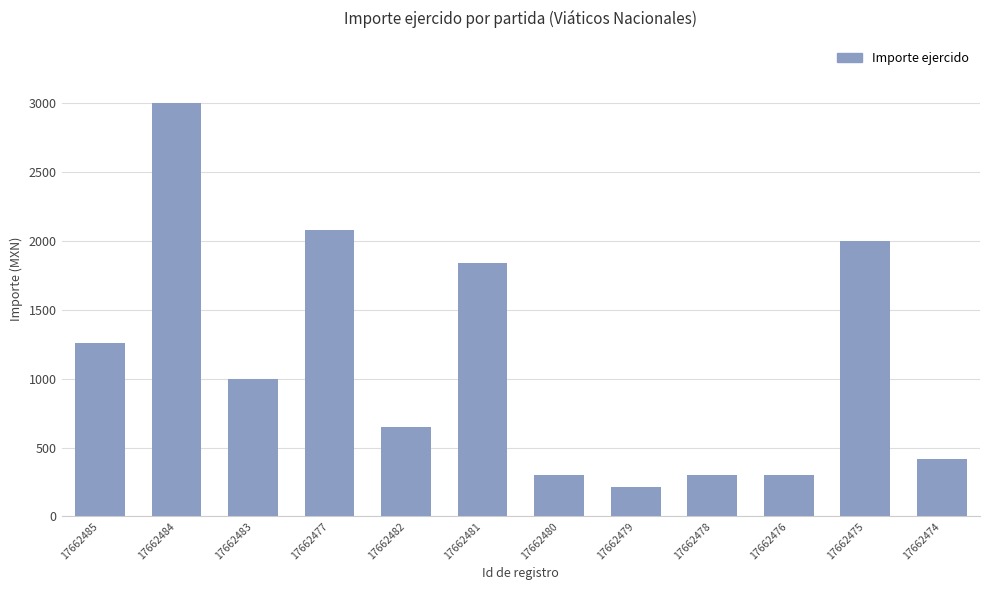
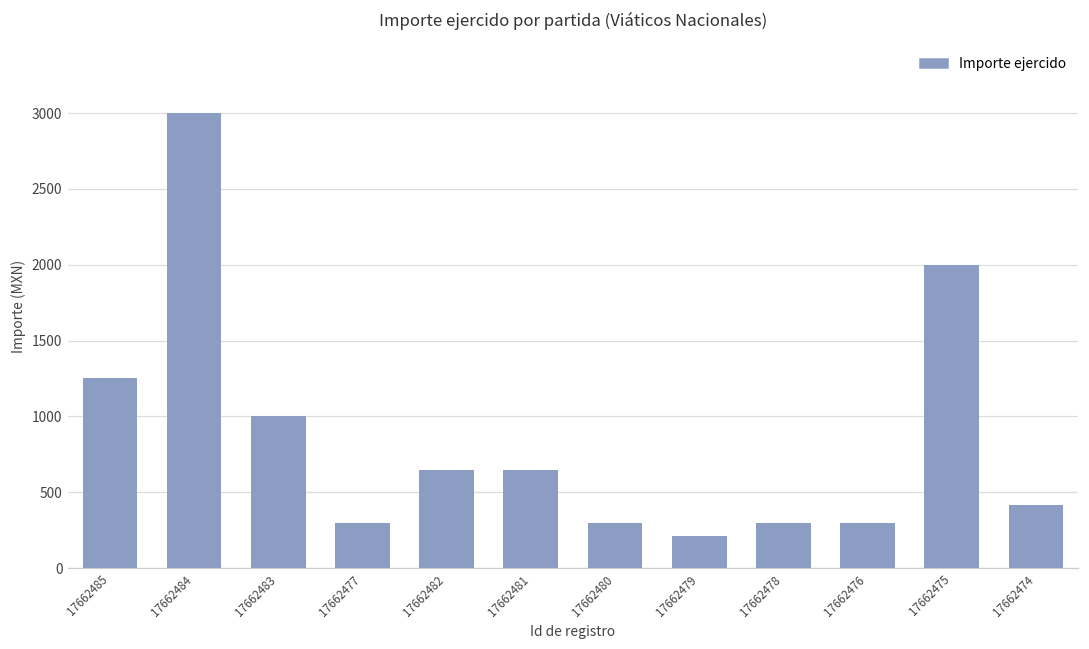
  {
    "17662485": 1260,
    "17662484": 3000,
    "17662483": 1000,
-   "17662477": 2080,
+   "17662477": 300,
    "17662482": 650,
-   "17662481": 1840,
+   "17662481": 650,
    "17662480": 300,
    "17662479": 210,
    "17662478": 300,
    "17662476": 300,
    "17662475": 2000,
    "17662474": 420
  }
